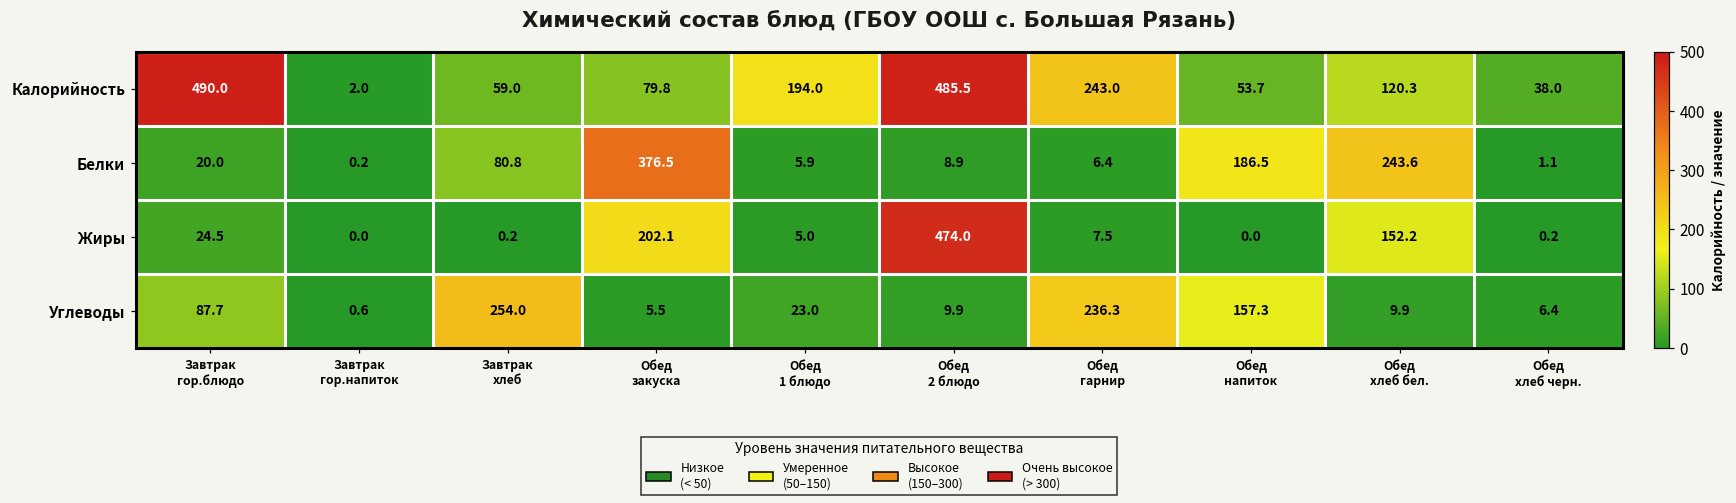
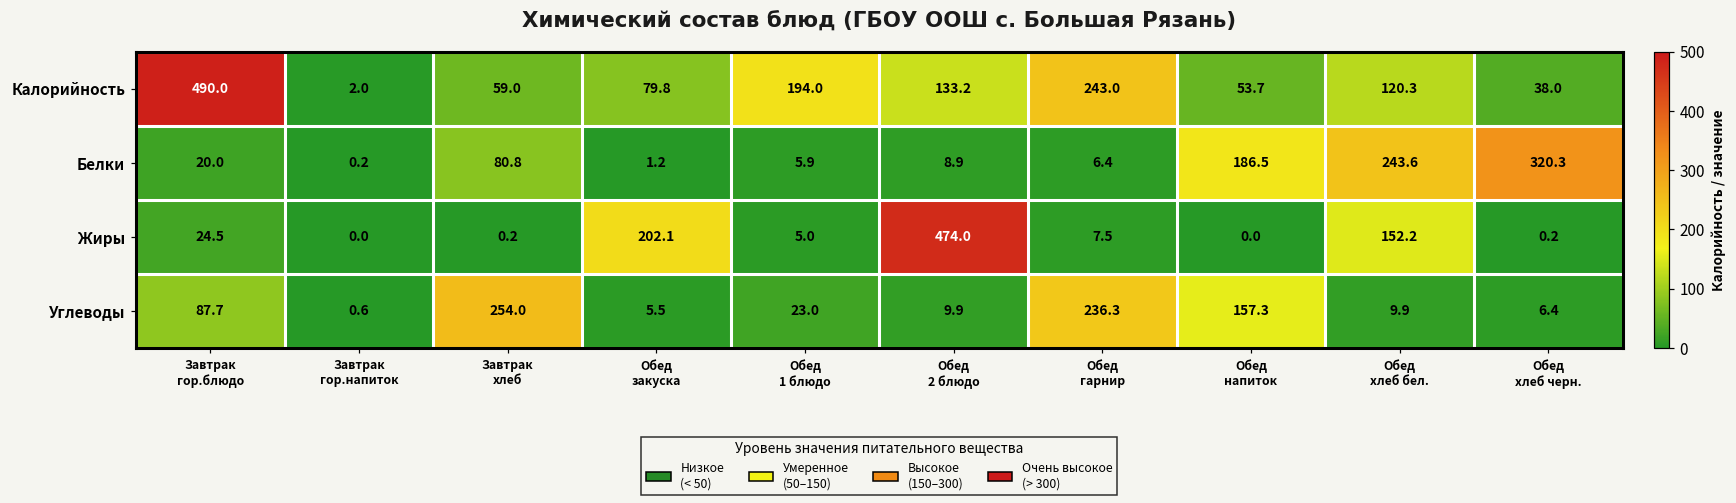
  {
    "Калорийность": {
      "Завтрак гор.блюдо": 490.0,
      "Завтрак гор.напиток": 2.0,
      "Завтрак хлеб": 59.0,
      "Обед закуска": 79.8,
      "Обед 1 блюдо": 194.0,
-     "Обед 2 блюдо": 485.5,
+     "Обед 2 блюдо": 133.2,
      "Обед гарнир": 243.0,
      "Обед напиток": 53.7,
      "Обед хлеб бел.": 120.3,
      "Обед хлеб черн.": 38.0
    },
    "Белки": {
      "Завтрак гор.блюдо": 20.0,
      "Завтрак гор.напиток": 0.2,
      "Завтрак хлеб": 80.8,
-     "Обед закуска": 376.5,
+     "Обед закуска": 1.2,
      "Обед 1 блюдо": 5.9,
      "Обед 2 блюдо": 8.9,
      "Обед гарнир": 6.4,
      "Обед напиток": 186.5,
      "Обед хлеб бел.": 243.6,
-     "Обед хлеб черн.": 1.1
+     "Обед хлеб черн.": 320.3
    },
    "Жиры": {
      "Завтрак гор.блюдо": 24.5,
      "Завтрак гор.напиток": 0.0,
      "Завтрак хлеб": 0.2,
      "Обед закуска": 202.1,
      "Обед 1 блюдо": 5.0,
      "Обед 2 блюдо": 474.0,
      "Обед гарнир": 7.5,
      "Обед напиток": 0.0,
      "Обед хлеб бел.": 152.2,
      "Обед хлеб черн.": 0.2
    },
    "Углеводы": {
      "Завтрак гор.блюдо": 87.7,
      "Завтрак гор.напиток": 0.6,
      "Завтрак хлеб": 254.0,
      "Обед закуска": 5.5,
      "Обед 1 блюдо": 23.0,
      "Обед 2 блюдо": 9.9,
      "Обед гарнир": 236.3,
      "Обед напиток": 157.3,
      "Обед хлеб бел.": 9.9,
      "Обед хлеб черн.": 6.4
    }
  }
